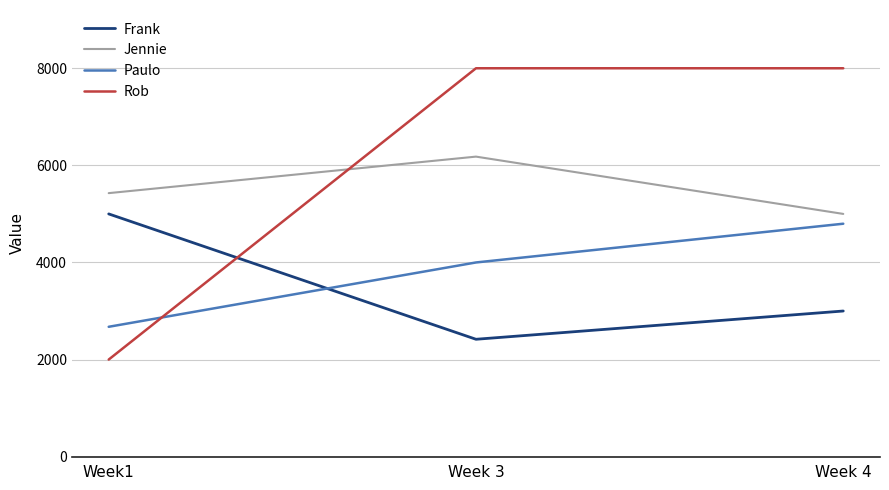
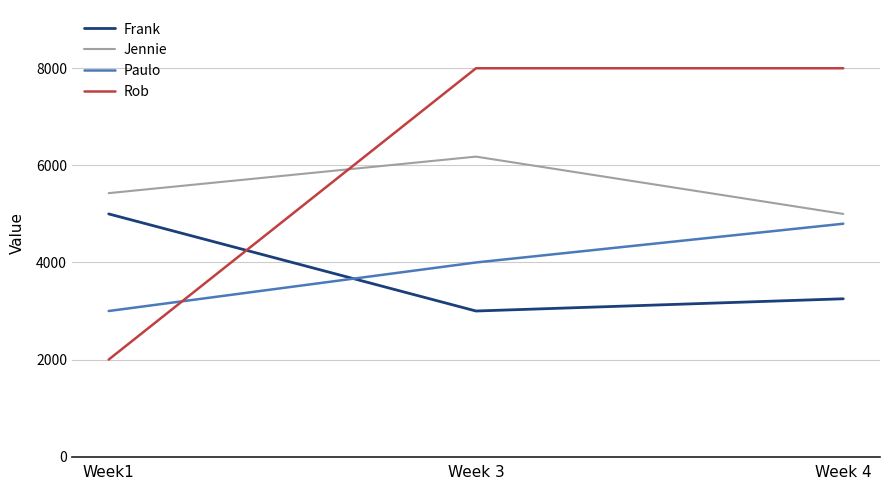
  {
    "Frank": {
      "Week1": 5000,
-     "Week 3": 2400,
-     "Week 4": 3000
+     "Week 3": 3000,
+     "Week 4": 3300
    },
    "Jennie": {
      "Week1": 5400,
      "Week 3": 6200,
      "Week 4": 5000
    },
    "Paulo": {
-     "Week1": 2700,
+     "Week1": 3000,
      "Week 3": 4000,
      "Week 4": 4800
    },
    "Rob": {
      "Week1": 2000,
      "Week 3": 8000,
      "Week 4": 8000
    }
  }
